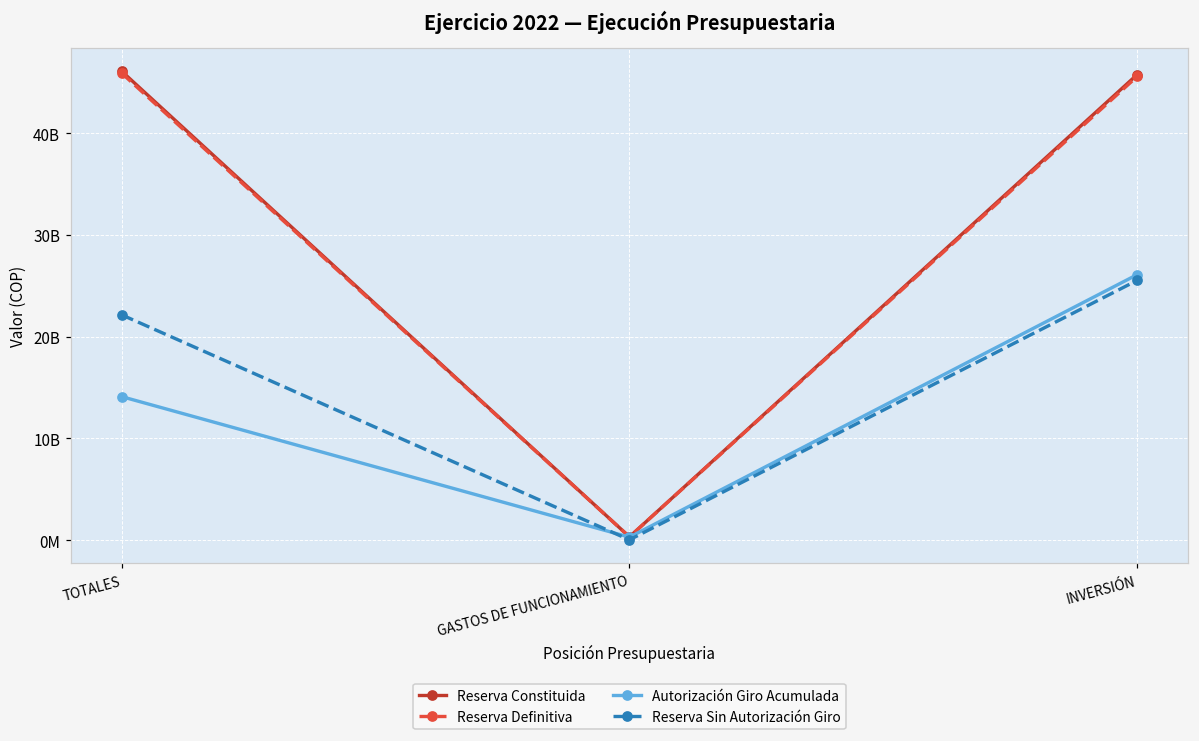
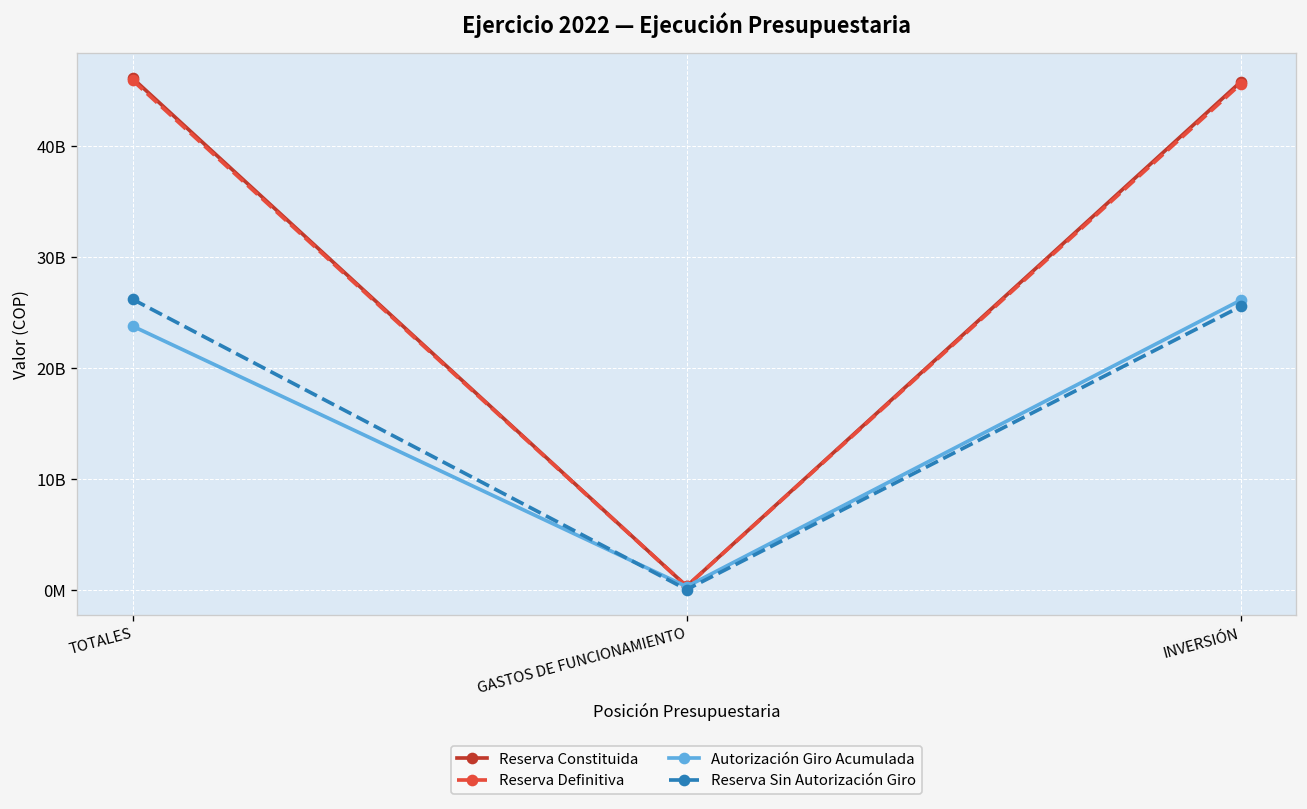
  {
    "Autorización Giro Acumulada": {
-     "TOTALES": 14000000000,
+     "TOTALES": 24000000000,
      "INVERSIÓN": 26000000000
    },
    "Reserva Sin Autorización Giro": {
-     "TOTALES": 22000000000,
+     "TOTALES": 26000000000,
      "INVERSIÓN": 26000000000
    }
  }
